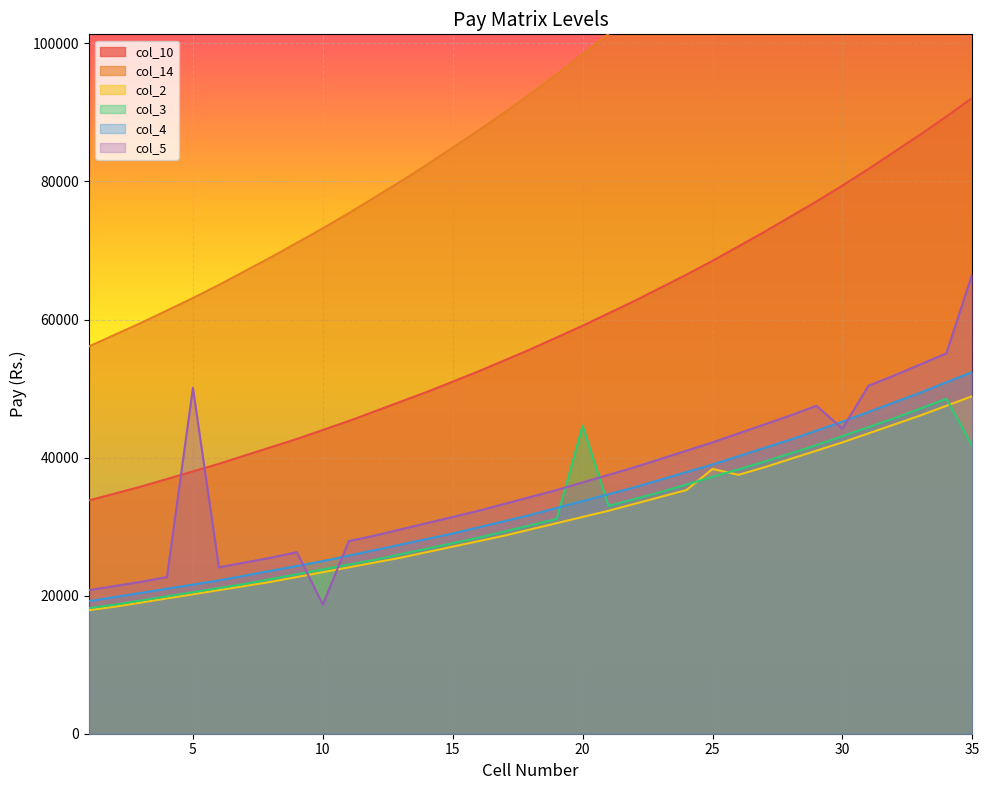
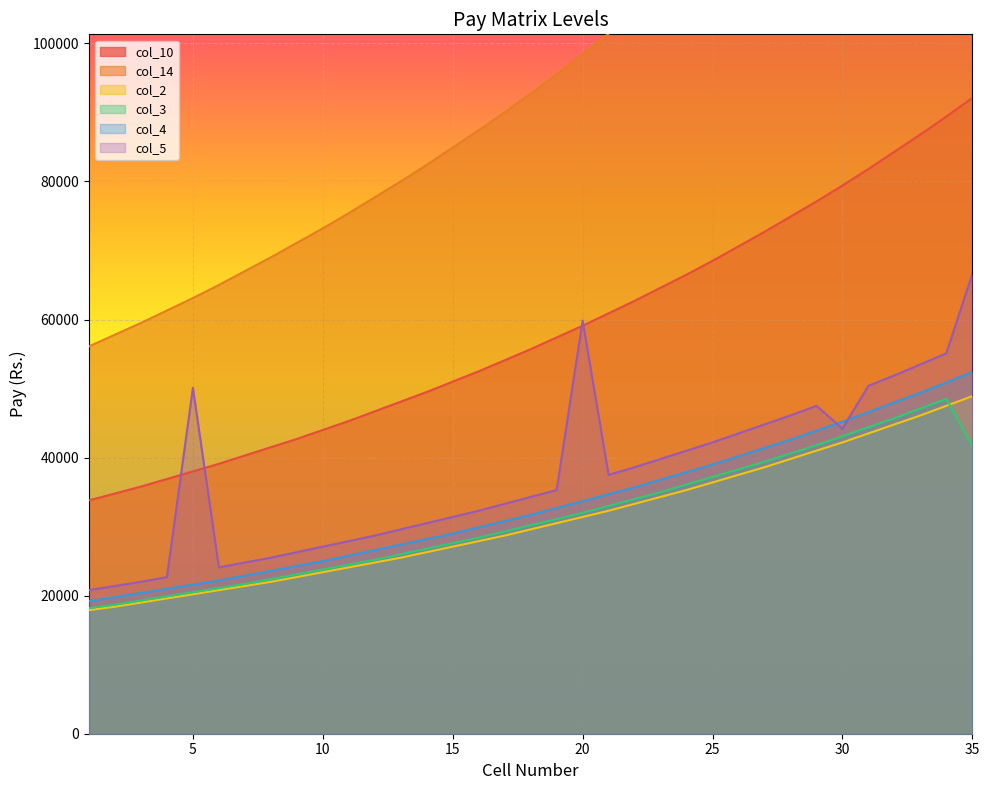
  {
    "col_2": {
      "10": 23000,
      "15": 27000,
      "20": 31000,
-     "25": 38000,
+     "25": 36000,
      "30": 42000,
      "35": 49000
    },
    "col_3": {
      "10": 24000,
      "15": 28000,
-     "20": 45000,
+     "20": 32000,
      "25": 37000,
      "30": 43000,
      "35": 42000
    },
    "col_4": {
      "5": 22000,
      "10": 25000,
      "15": 29000,
      "20": 34000,
      "25": 39000,
      "30": 45000,
      "35": 52000
    },
    "col_5": {
      "5": 50000,
-     "10": 19000,
+     "10": 27000,
      "15": 31000,
-     "20": 36000,
+     "20": 60000,
      "25": 42000,
      "30": 44000,
      "35": 67000
    }
  }
